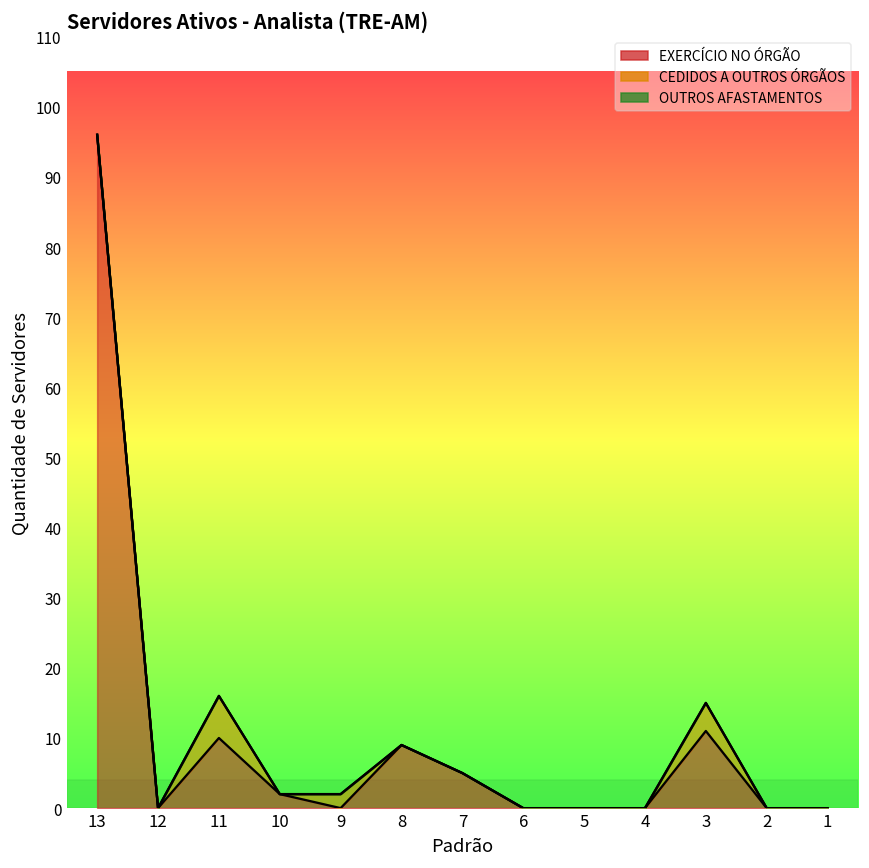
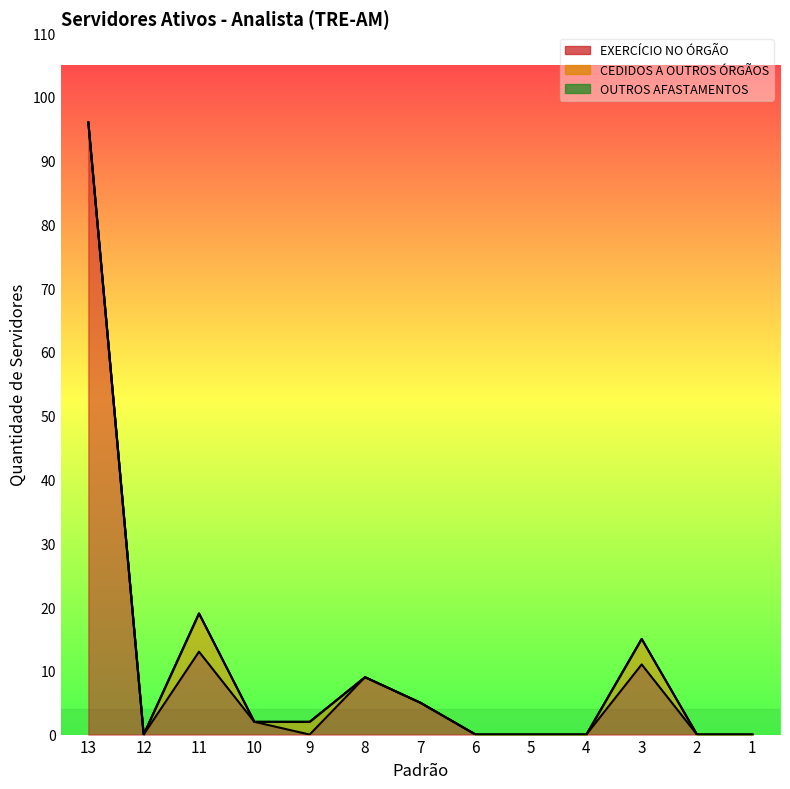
  {
    "EXERCÍCIO NO ÓRGÃO": {
-     "11": 10,
+     "11": 13,
      "3": 11
    }
  }
